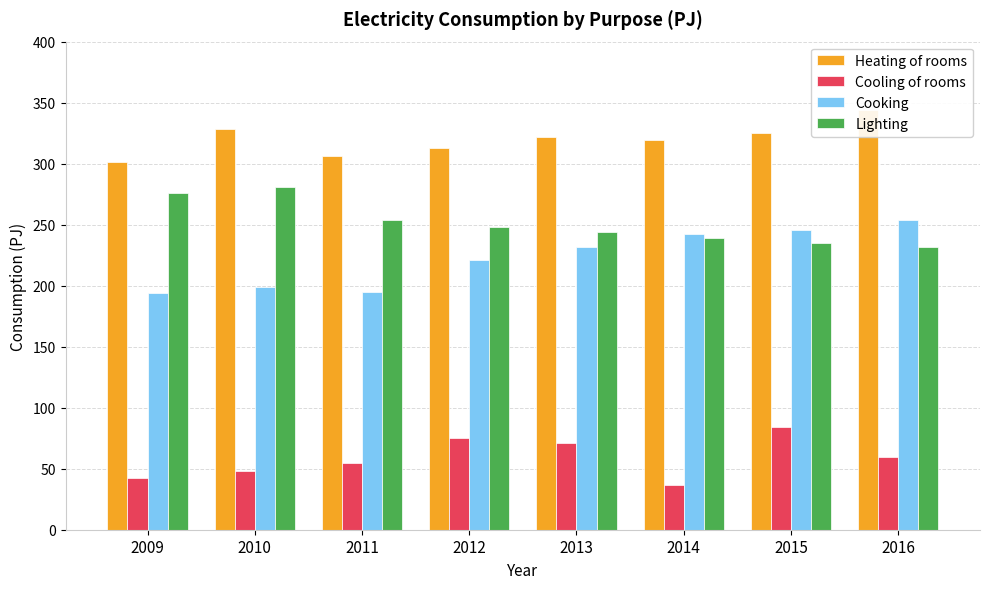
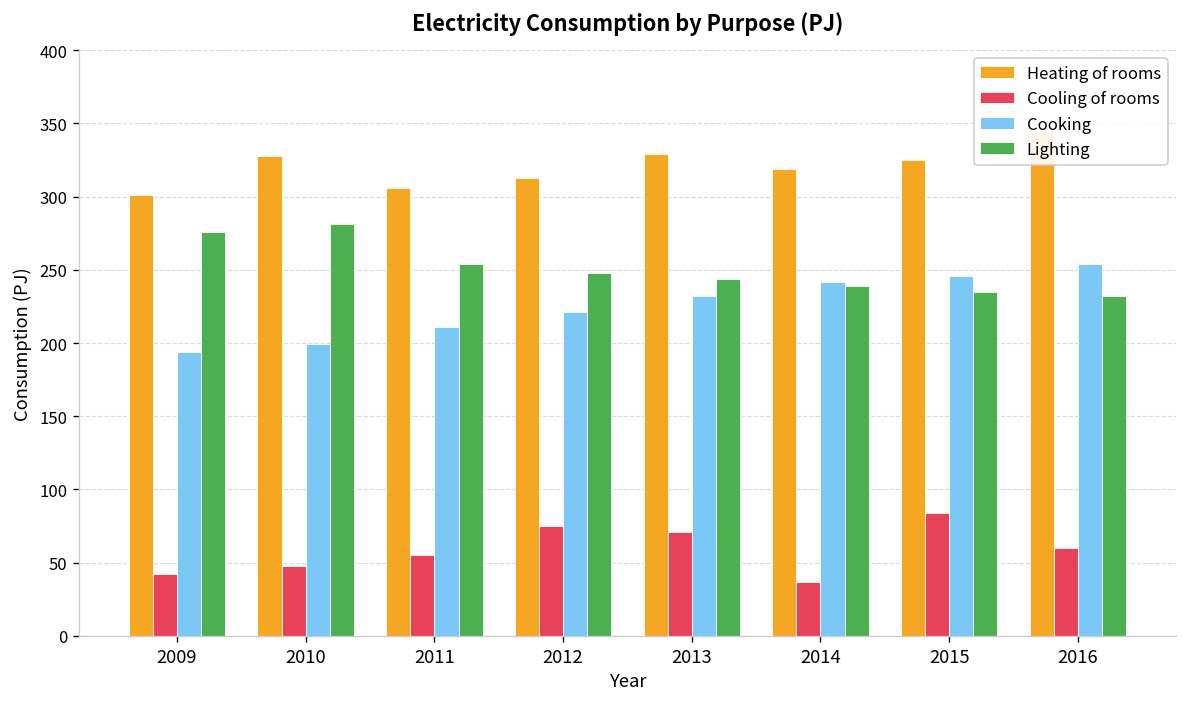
  {
    "Heating of rooms": {
      "2009": 301,
      "2010": 328,
      "2011": 306,
      "2012": 313,
-     "2013": 322,
+     "2013": 329,
      "2014": 319,
      "2015": 325
    },
    "Cooling of rooms": {
      "2009": 42,
      "2010": 48,
      "2011": 55,
      "2012": 75,
      "2013": 71,
      "2014": 37,
      "2015": 84,
      "2016": 60
    },
    "Cooking": {
      "2009": 194,
      "2010": 199,
-     "2011": 195,
+     "2011": 211,
      "2012": 221,
      "2013": 232,
      "2014": 242,
      "2015": 246,
      "2016": 254
    },
    "Lighting": {
      "2009": 276,
      "2010": 281,
      "2011": 254,
      "2012": 248,
      "2013": 244,
      "2014": 239,
      "2015": 235,
      "2016": 232
    }
  }
